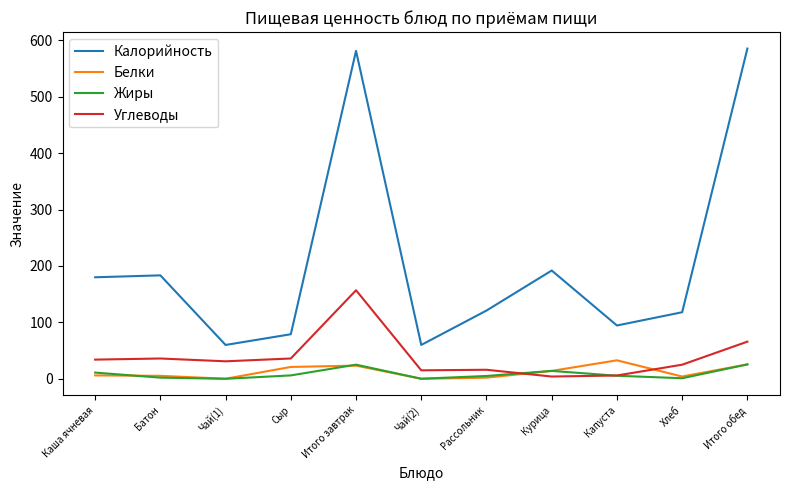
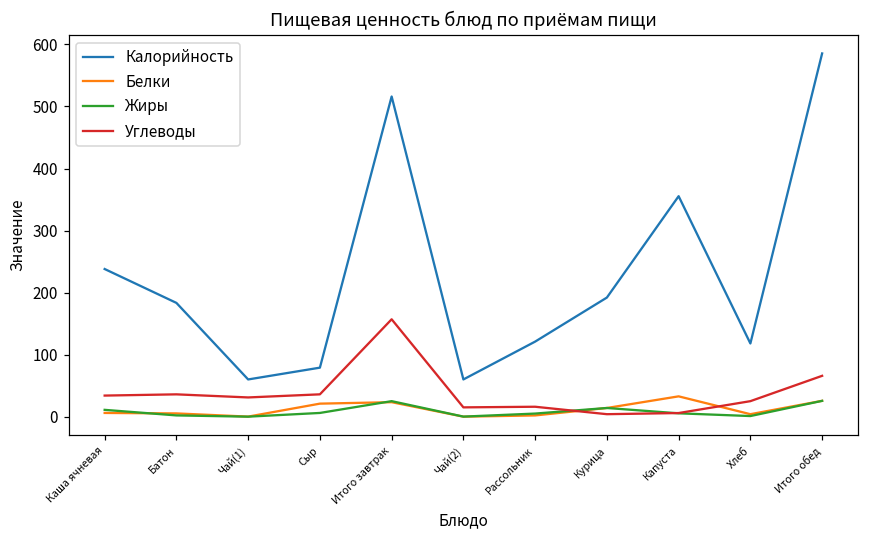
  {
    "Калорийность": {
-     "Каша ячневая": 180,
+     "Каша ячневая": 240,
      "Батон": 180,
      "Чай(1)": 60,
      "Сыр": 80,
-     "Итого завтрак": 580,
+     "Итого завтрак": 520,
      "Чай(2)": 60,
      "Рассольник": 120,
      "Курица": 190,
-     "Капуста": 90,
+     "Капуста": 360,
      "Хлеб": 120,
      "Итого обед": 590
    },
    "Белки": {
      "Каша ячневая": 10,
      "Сыр": 20,
      "Капуста": 30
    },
    "Жиры": {
      "Каша ячневая": 10,
      "Сыр": 10
    },
    "Углеводы": {
      "Каша ячневая": 30,
      "Батон": 40,
      "Чай(1)": 30,
      "Сыр": 40,
      "Итого завтрак": 160,
      "Чай(2)": 20,
      "Рассольник": 20,
      "Курица": 0,
      "Хлеб": 30,
      "Итого обед": 70
    }
  }
